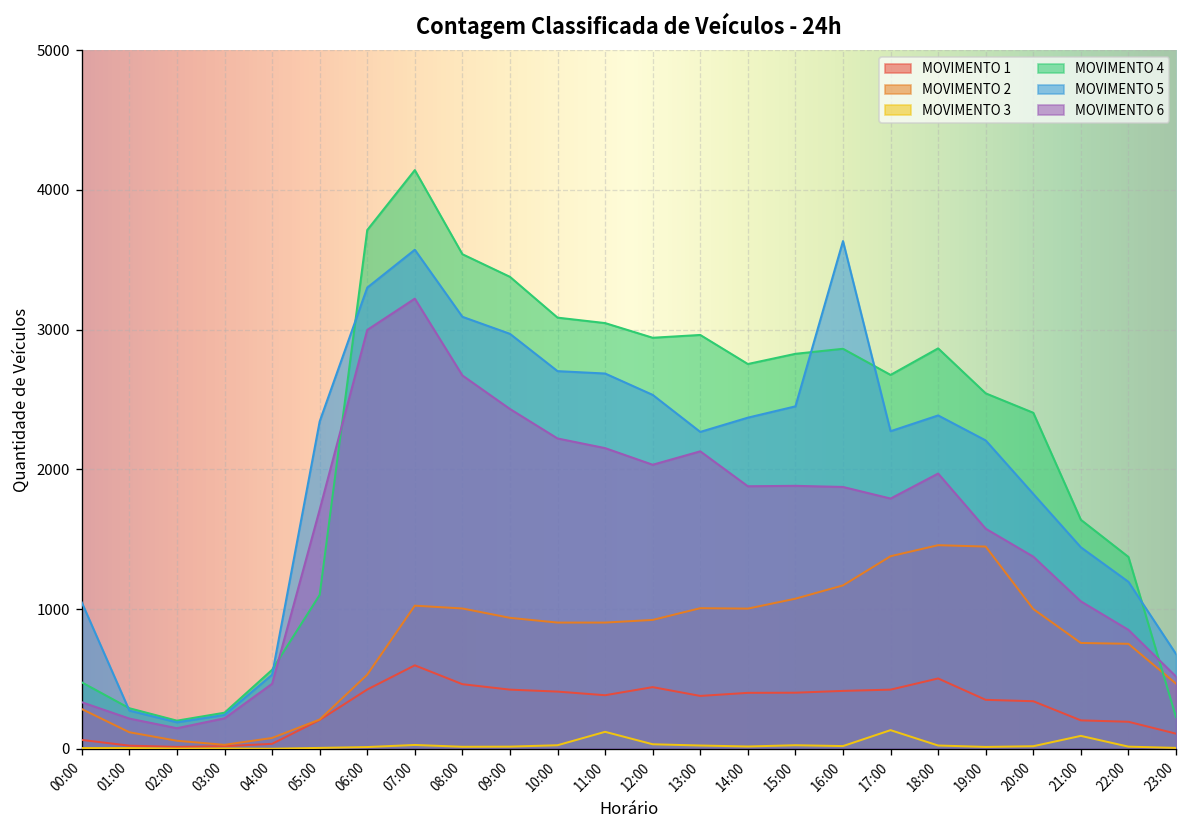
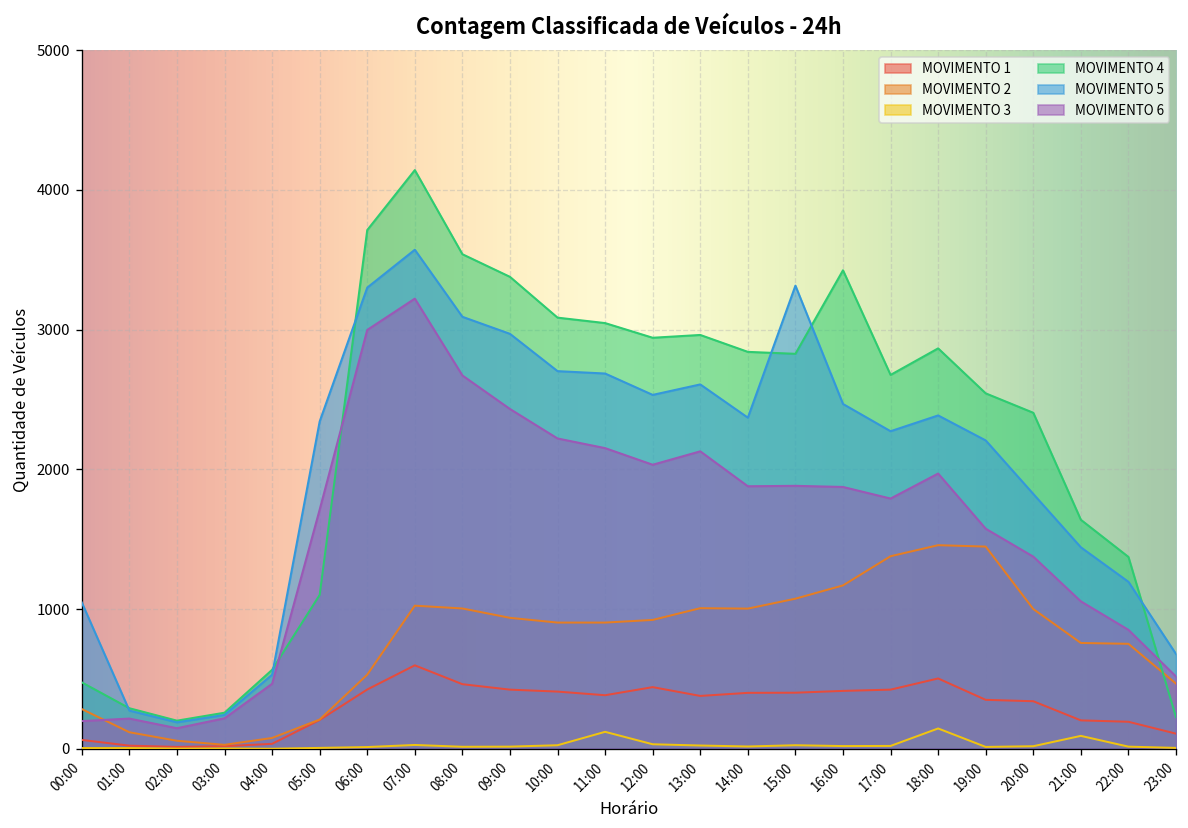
  {
    "MOVIMENTO 3": {
      "00:00": 10,
      "04:00": 0,
      "05:00": 10,
      "06:00": 10,
      "07:00": 30,
      "08:00": 10,
      "09:00": 20,
      "10:00": 30,
      "11:00": 120,
      "12:00": 30,
      "13:00": 20,
      "14:00": 20,
      "15:00": 30,
      "16:00": 20,
-     "17:00": 130,
-     "18:00": 20,
+     "17:00": 20,
+     "18:00": 150,
      "19:00": 10,
      "20:00": 20,
      "21:00": 90,
      "22:00": 20,
      "23:00": 10
    },
    "MOVIMENTO 4": {
      "00:00": 480,
      "04:00": 570,
      "05:00": 1100,
      "06:00": 3710,
      "07:00": 4140,
      "08:00": 3540,
      "09:00": 3380,
      "10:00": 3090,
      "11:00": 3050,
      "12:00": 2940,
      "13:00": 2960,
-     "14:00": 2750,
+     "14:00": 2840,
      "15:00": 2830,
-     "16:00": 2860,
+     "16:00": 3430,
      "17:00": 2680,
      "18:00": 2870,
      "19:00": 2540,
      "20:00": 2410,
      "21:00": 1640,
      "22:00": 1370,
      "23:00": 230
    },
    "MOVIMENTO 5": {
      "00:00": 1050,
      "04:00": 530,
      "05:00": 2340,
      "06:00": 3300,
      "07:00": 3570,
      "08:00": 3090,
      "09:00": 2970,
      "10:00": 2700,
      "11:00": 2690,
      "12:00": 2530,
-     "13:00": 2270,
+     "13:00": 2610,
      "14:00": 2370,
-     "15:00": 2450,
-     "16:00": 3630,
+     "15:00": 3320,
+     "16:00": 2470,
      "17:00": 2270,
      "18:00": 2390,
      "19:00": 2210,
      "20:00": 1820,
      "21:00": 1440,
      "22:00": 1200,
      "23:00": 680
    },
    "MOVIMENTO 6": {
-     "00:00": 330,
+     "00:00": 200,
      "01:00": 220,
      "02:00": 150,
      "03:00": 220,
      "04:00": 470,
      "05:00": 1710,
      "06:00": 3000,
      "07:00": 3220,
      "08:00": 2670,
      "09:00": 2430,
      "10:00": 2220,
      "11:00": 2150,
      "12:00": 2030,
      "13:00": 2130,
      "14:00": 1880,
      "15:00": 1880,
      "16:00": 1870,
      "17:00": 1790,
      "18:00": 1970,
      "19:00": 1580,
      "20:00": 1380,
      "21:00": 1060,
      "22:00": 850,
      "23:00": 520
    }
  }
